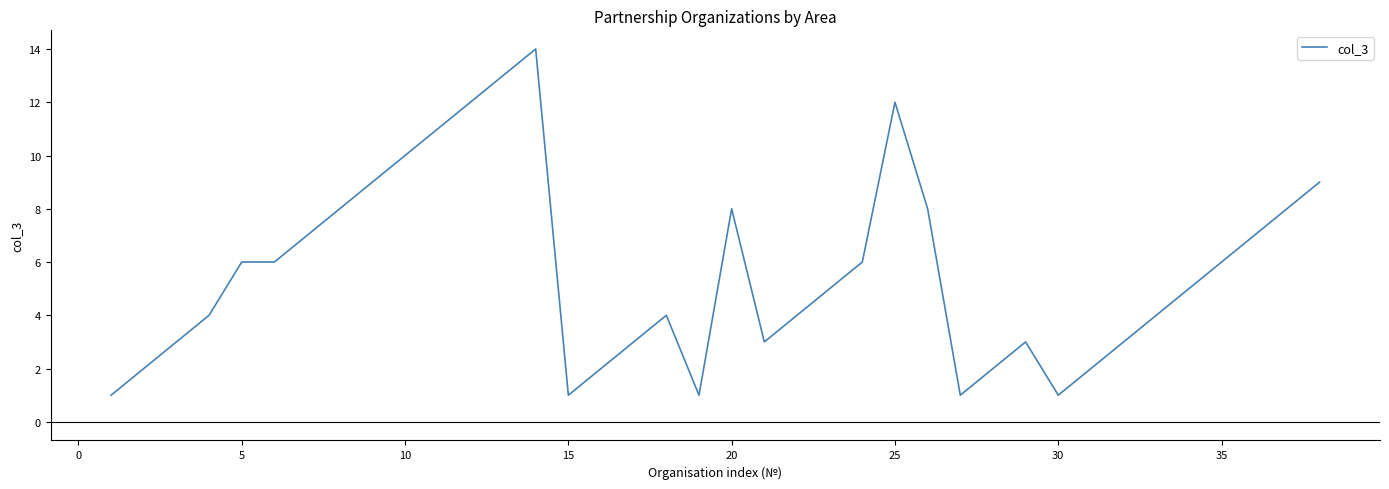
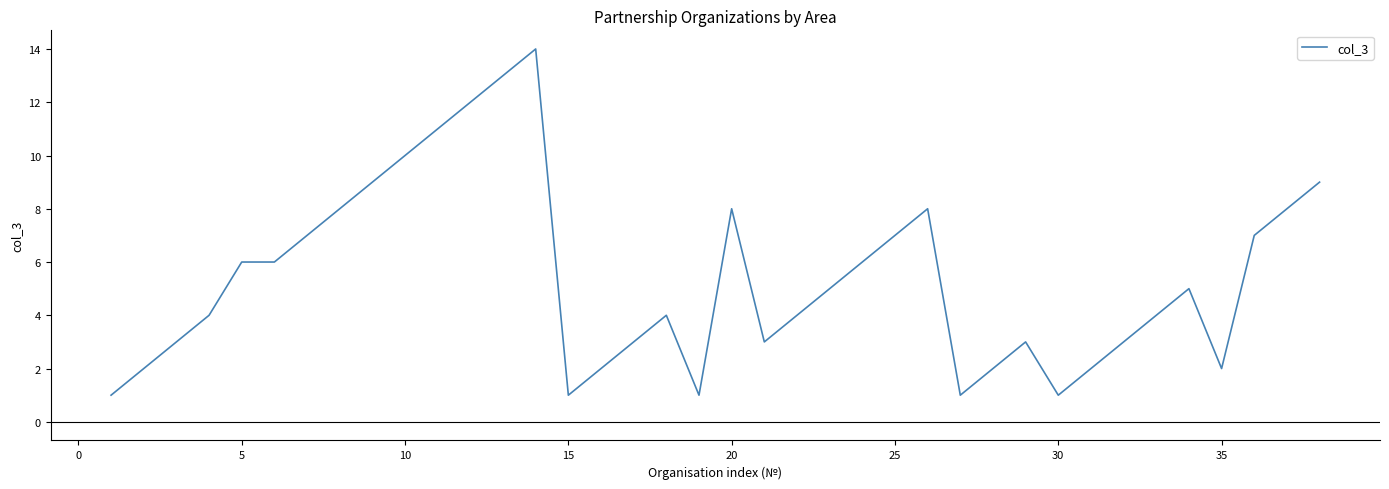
  {
    "5": 6,
    "10": 10,
    "15": 1,
    "20": 8,
-   "25": 12,
+   "25": 7,
    "30": 1,
-   "35": 6
+   "35": 2
  }
